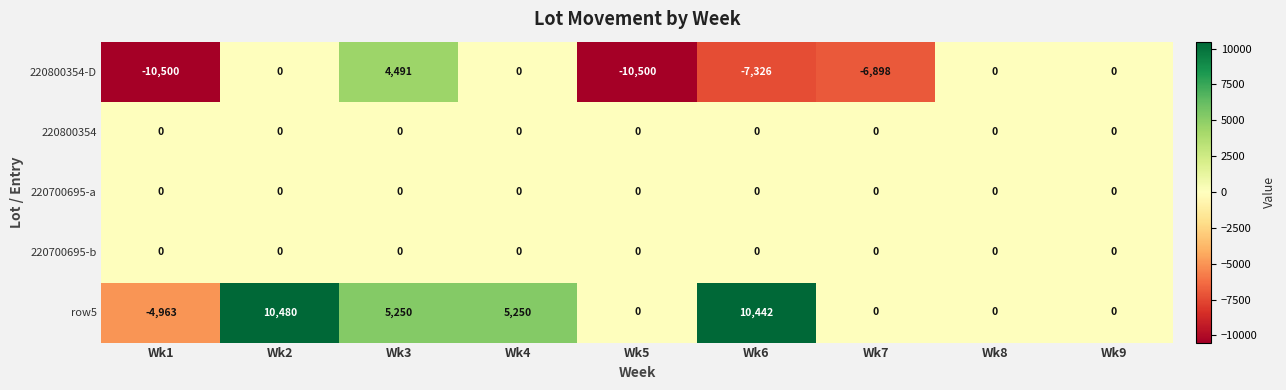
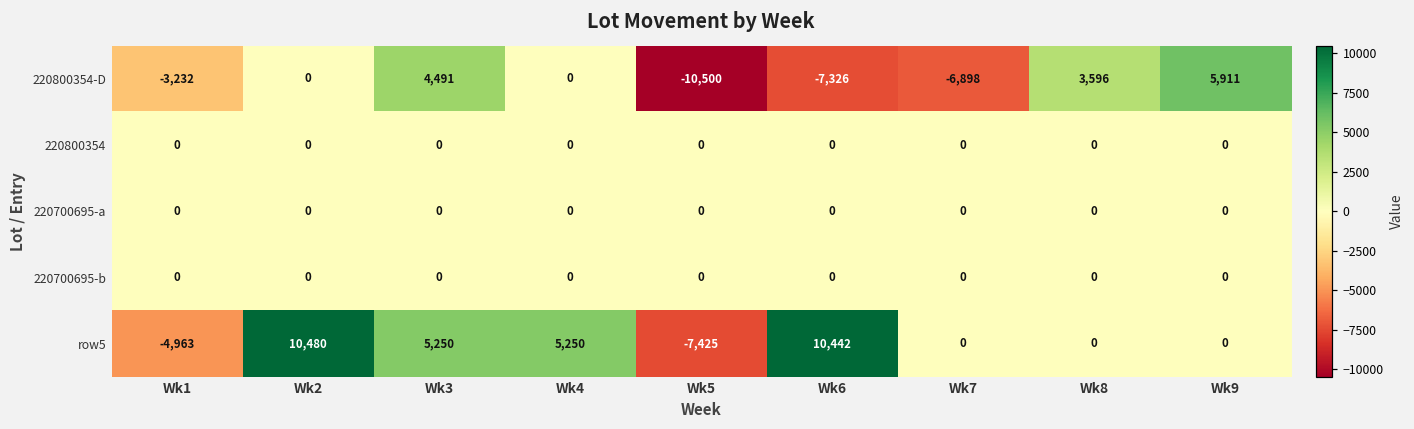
  {
    "220800354-D": {
-     "Wk1": "-10,500",
+     "Wk1": "-3,232",
      "Wk2": "0",
      "Wk3": "4,491",
      "Wk4": "0",
      "Wk5": "-10,500",
      "Wk6": "-7,326",
      "Wk7": "-6,898",
-     "Wk8": "0",
-     "Wk9": "0"
+     "Wk8": "3,596",
+     "Wk9": "5,911"
    },
    "220800354": {
      "Wk1": "0",
      "Wk2": "0",
      "Wk3": "0",
      "Wk4": "0",
      "Wk5": "0",
      "Wk6": "0",
      "Wk7": "0",
      "Wk8": "0",
      "Wk9": "0"
    },
    "220700695-a": {
      "Wk1": "0",
      "Wk2": "0",
      "Wk3": "0",
      "Wk4": "0",
      "Wk5": "0",
      "Wk6": "0",
      "Wk7": "0",
      "Wk8": "0",
      "Wk9": "0"
    },
    "220700695-b": {
      "Wk1": "0",
      "Wk2": "0",
      "Wk3": "0",
      "Wk4": "0",
      "Wk5": "0",
      "Wk6": "0",
      "Wk7": "0",
      "Wk8": "0",
      "Wk9": "0"
    },
    "row5": {
      "Wk1": "-4,963",
      "Wk2": "10,480",
      "Wk3": "5,250",
      "Wk4": "5,250",
-     "Wk5": "0",
+     "Wk5": "-7,425",
      "Wk6": "10,442",
      "Wk7": "0",
      "Wk8": "0",
      "Wk9": "0"
    }
  }
